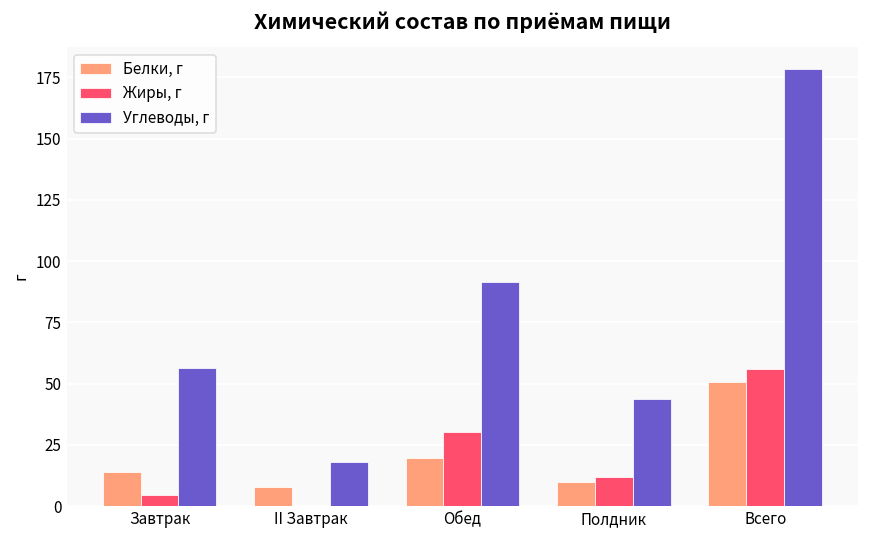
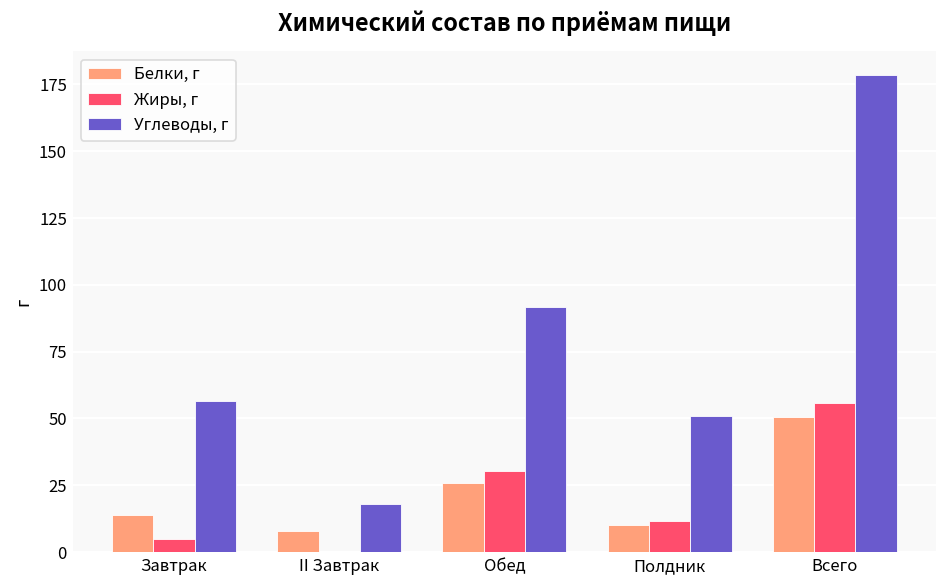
  {
    "Белки, г": {
      "Завтрак": 14,
      "II Завтрак": 8,
-     "Обед": 20,
+     "Обед": 26,
      "Полдник": 10,
      "Всего": 51
    },
    "Жиры, г": {
      "Завтрак": 5,
      "Обед": 30,
      "Полдник": 12,
      "Всего": 56
    },
    "Углеводы, г": {
      "Завтрак": 56,
      "II Завтрак": 18,
      "Обед": 92,
-     "Полдник": 44,
+     "Полдник": 51,
      "Всего": 179
    }
  }
